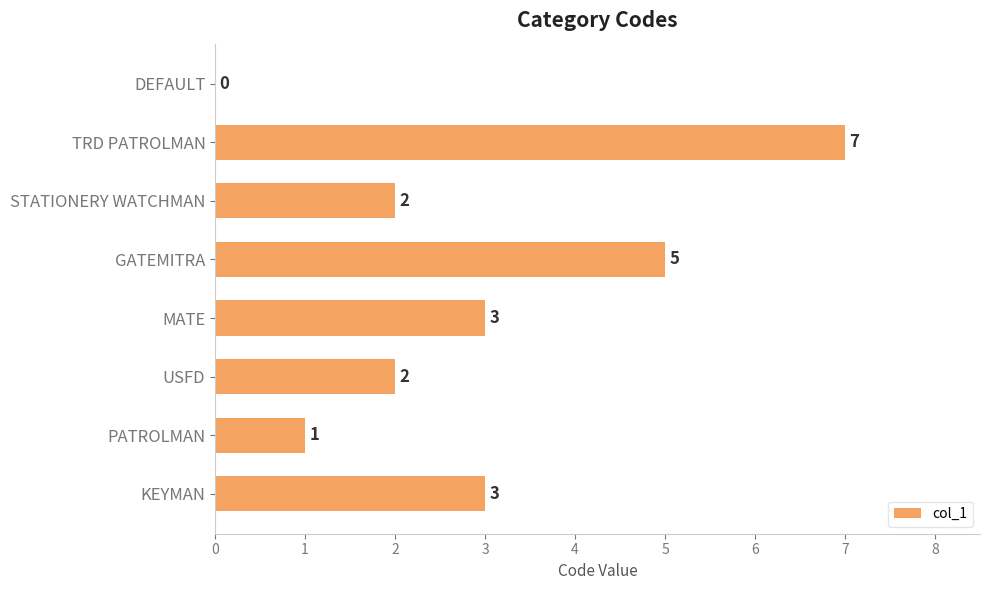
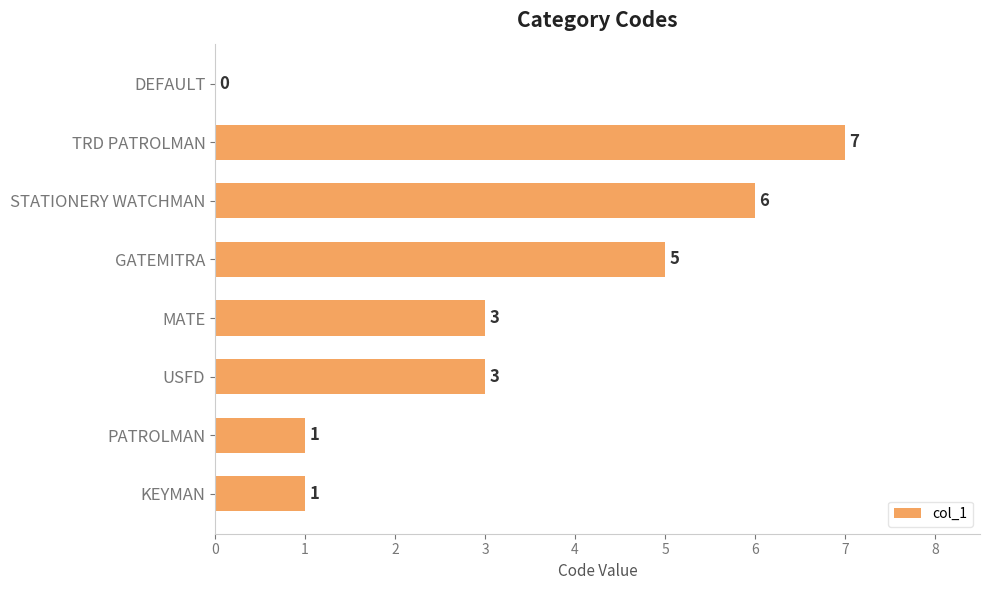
  {
    "DEFAULT": 0,
    "TRD PATROLMAN": 7,
-   "STATIONERY WATCHMAN": 2,
+   "STATIONERY WATCHMAN": 6,
    "GATEMITRA": 5,
    "MATE": 3,
-   "USFD": 2,
+   "USFD": 3,
    "PATROLMAN": 1,
-   "KEYMAN": 3
+   "KEYMAN": 1
  }
